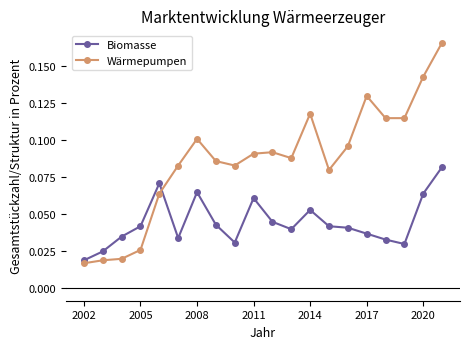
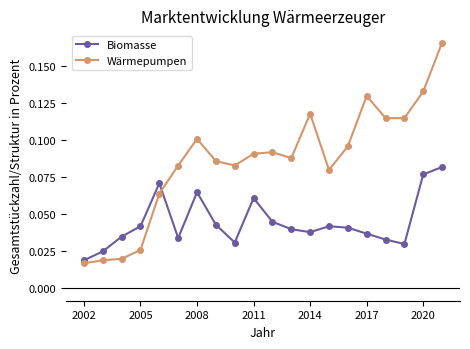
  {
    "Biomasse": {
      "2002": 0.019,
      "2005": 0.042,
      "2008": 0.065,
      "2011": 0.061,
-     "2014": 0.053,
+     "2014": 0.038,
      "2017": 0.037,
-     "2020": 0.064
+     "2020": 0.077
    },
    "Wärmepumpen": {
      "2002": 0.017,
      "2005": 0.026,
      "2008": 0.101,
      "2011": 0.091,
      "2014": 0.118,
      "2017": 0.130,
-     "2020": 0.143
+     "2020": 0.133
    }
  }
